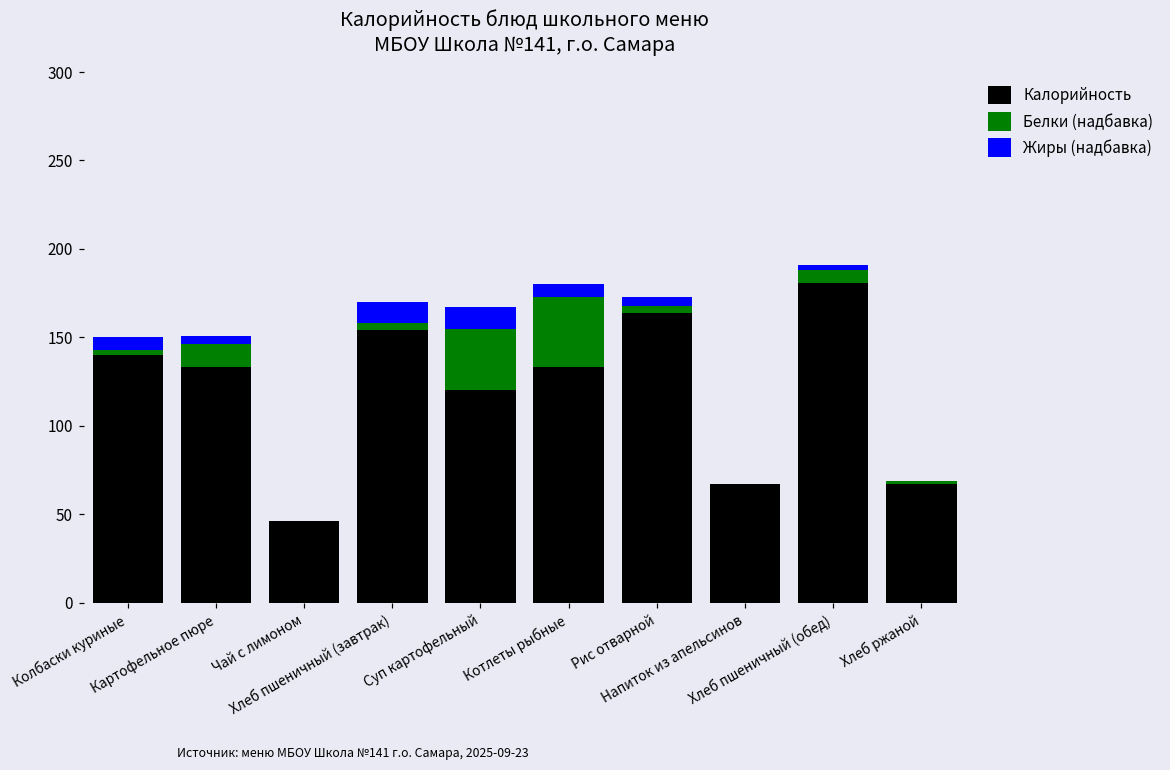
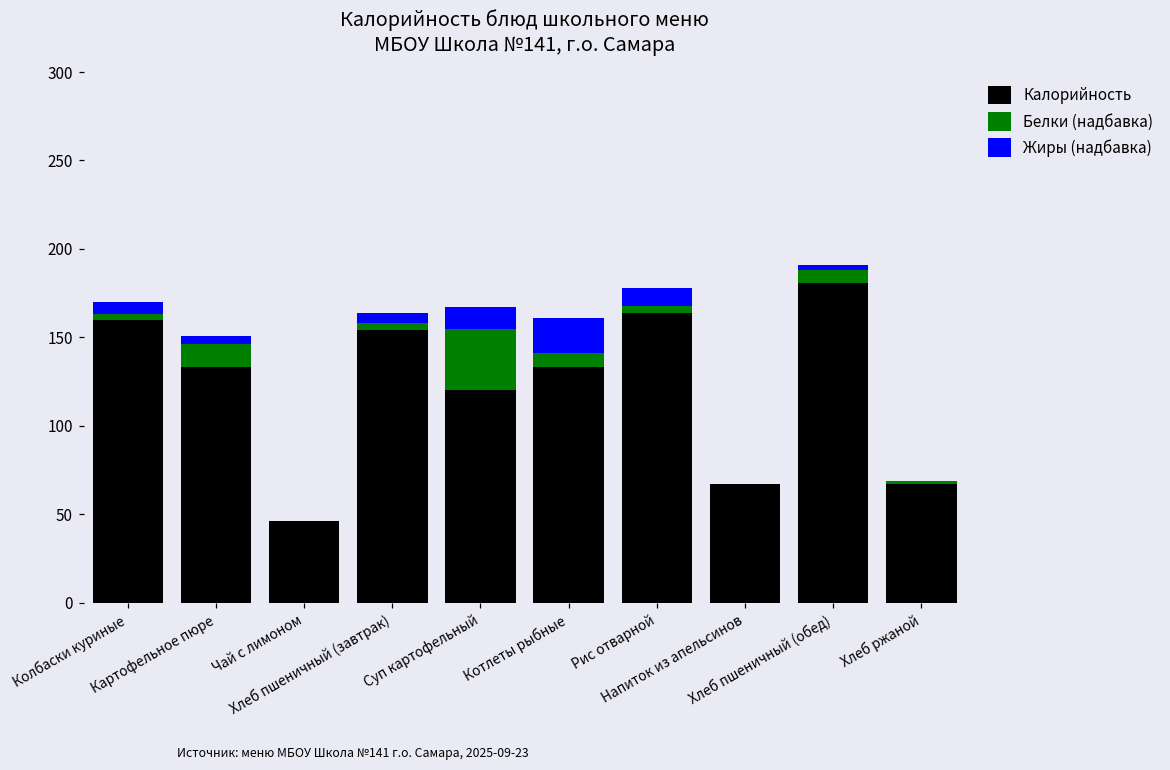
  {
    "Калорийность": {
-     "Колбаски куриные": 140,
+     "Колбаски куриные": 160,
      "Картофельное пюре": 133,
      "Чай с лимоном": 46,
      "Хлеб пшеничный (завтрак)": 154,
      "Суп картофельный": 120,
      "Котлеты рыбные": 133,
      "Рис отварной": 164,
      "Напиток из апельсинов": 67,
      "Хлеб пшеничный (обед)": 181,
      "Хлеб ржаной": 67
    },
    "Белки (надбавка)": {
      "Колбаски куриные": 3,
      "Картофельное пюре": 13,
      "Чай с лимоном": 0,
      "Хлеб пшеничный (завтрак)": 4,
      "Суп картофельный": 35,
-     "Котлеты рыбные": 40,
+     "Котлеты рыбные": 8,
      "Рис отварной": 4,
      "Напиток из апельсинов": 0,
      "Хлеб пшеничный (обед)": 7,
      "Хлеб ржаной": 2
    },
    "Жиры (надбавка)": {
      "Колбаски куриные": 7,
      "Картофельное пюре": 5,
      "Чай с лимоном": 0,
-     "Хлеб пшеничный (завтрак)": 12,
+     "Хлеб пшеничный (завтрак)": 6,
      "Суп картофельный": 12,
-     "Котлеты рыбные": 7,
-     "Рис отварной": 5,
+     "Котлеты рыбные": 20,
+     "Рис отварной": 10,
      "Напиток из апельсинов": 0,
      "Хлеб пшеничный (обед)": 3,
      "Хлеб ржаной": 0
    }
  }
